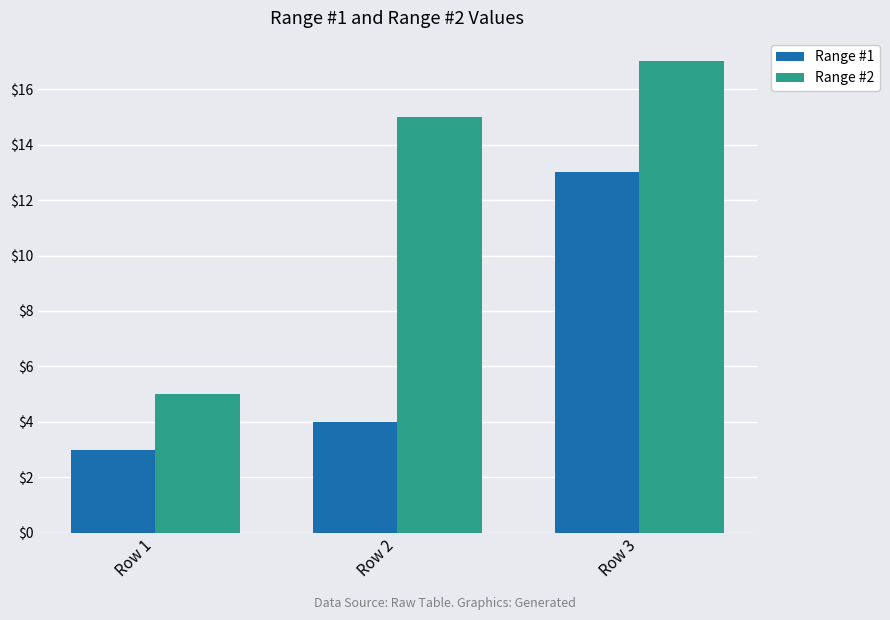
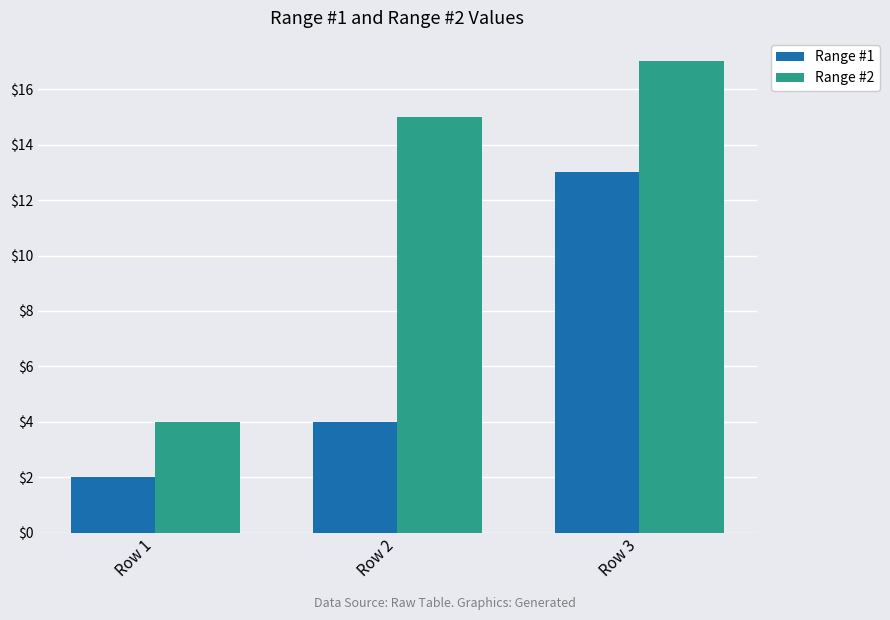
  {
    "Range #1": {
-     "Row 1": "$3",
+     "Row 1": "$2",
      "Row 2": "$4",
      "Row 3": "$13"
    },
    "Range #2": {
-     "Row 1": "$5",
+     "Row 1": "$4",
      "Row 2": "$15",
      "Row 3": "$17"
    }
  }
